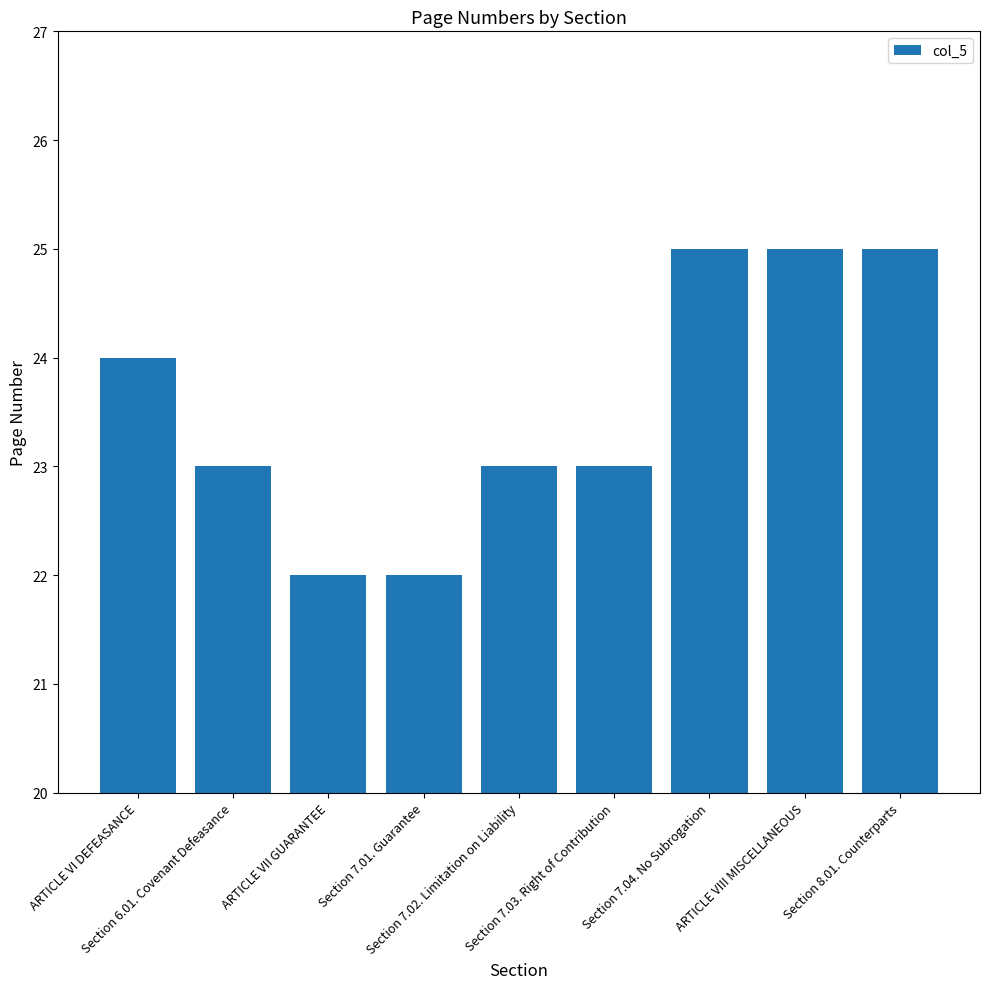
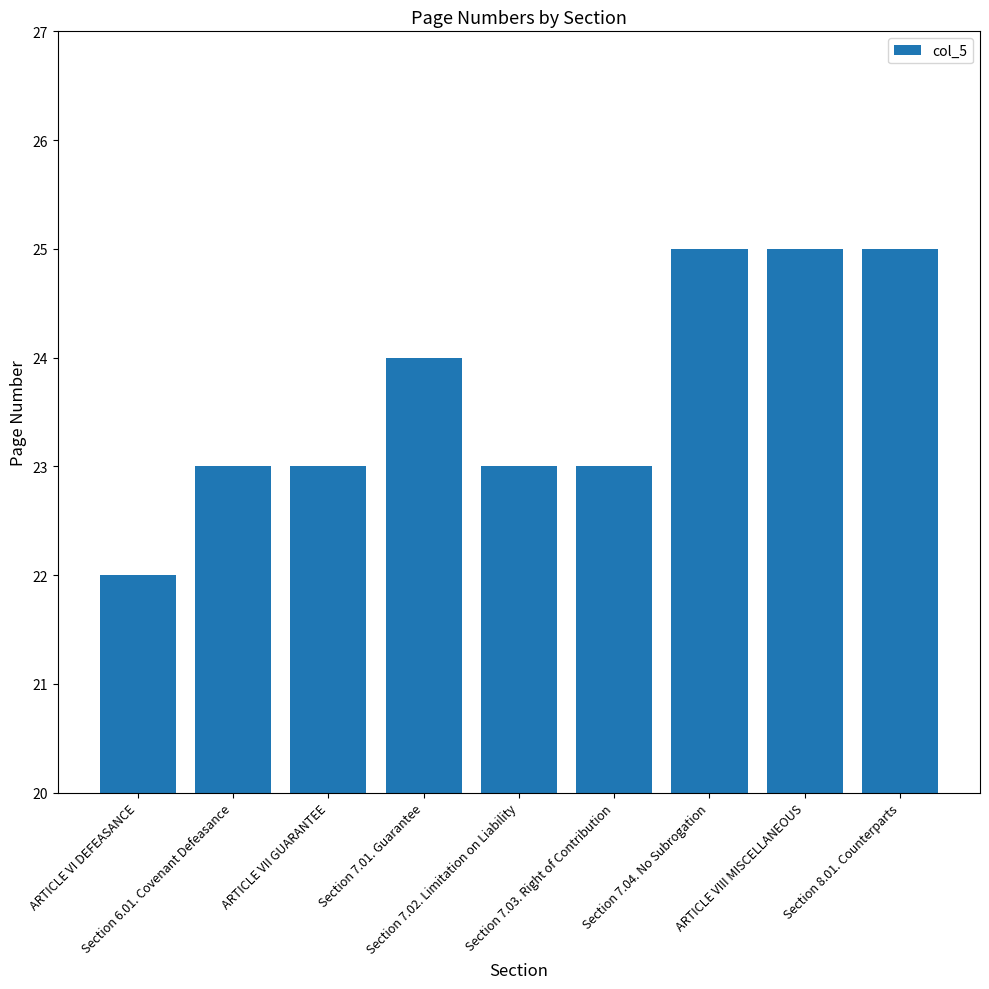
  {
-   "ARTICLE VI DEFEASANCE": 24,
+   "ARTICLE VI DEFEASANCE": 22,
    "Section 6.01. Covenant Defeasance": 23,
-   "ARTICLE VII GUARANTEE": 22,
-   "Section 7.01. Guarantee": 22,
+   "ARTICLE VII GUARANTEE": 23,
+   "Section 7.01. Guarantee": 24,
    "Section 7.02. Limitation on Liability": 23,
    "Section 7.03. Right of Contribution": 23,
    "Section 7.04. No Subrogation": 25,
    "ARTICLE VIII MISCELLANEOUS": 25,
    "Section 8.01. Counterparts": 25
  }
